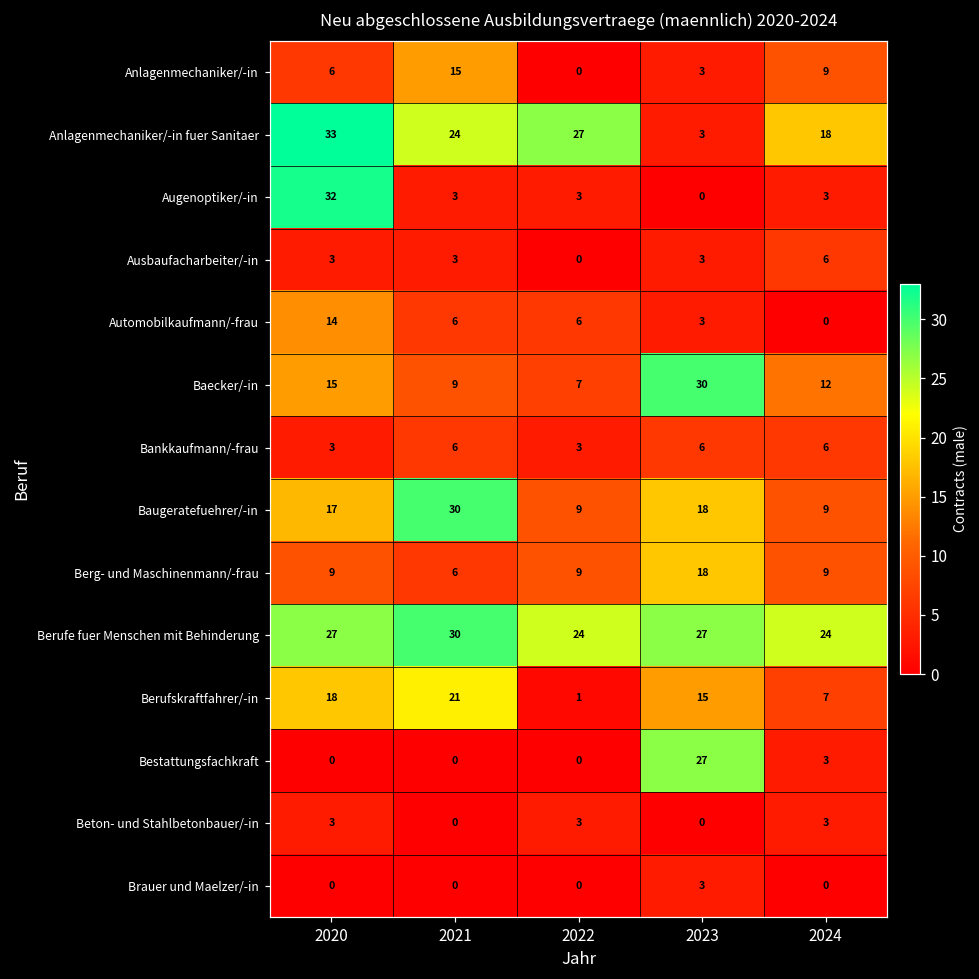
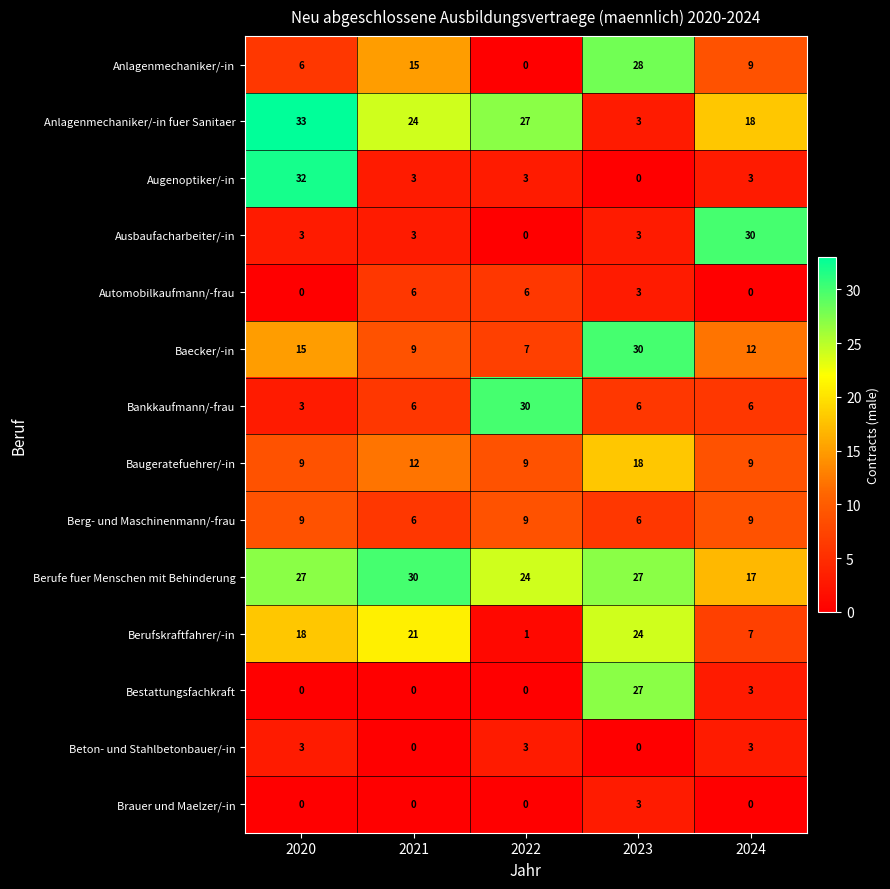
  {
    "Anlagenmechaniker/-in": {
      "2020": 6,
      "2021": 15,
      "2022": 0,
-     "2023": 3,
+     "2023": 28,
      "2024": 9
    },
    "Anlagenmechaniker/-in fuer Sanitaer": {
      "2020": 33,
      "2021": 24,
      "2022": 27,
      "2023": 3,
      "2024": 18
    },
    "Augenoptiker/-in": {
      "2020": 32,
      "2021": 3,
      "2022": 3,
      "2023": 0,
      "2024": 3
    },
    "Ausbaufacharbeiter/-in": {
      "2020": 3,
      "2021": 3,
      "2022": 0,
      "2023": 3,
-     "2024": 6
+     "2024": 30
    },
    "Automobilkaufmann/-frau": {
-     "2020": 14,
+     "2020": 0,
      "2021": 6,
      "2022": 6,
      "2023": 3,
      "2024": 0
    },
    "Baecker/-in": {
      "2020": 15,
      "2021": 9,
      "2022": 7,
      "2023": 30,
      "2024": 12
    },
    "Bankkaufmann/-frau": {
      "2020": 3,
      "2021": 6,
-     "2022": 3,
+     "2022": 30,
      "2023": 6,
      "2024": 6
    },
    "Baugeratefuehrer/-in": {
-     "2020": 17,
-     "2021": 30,
+     "2020": 9,
+     "2021": 12,
      "2022": 9,
      "2023": 18,
      "2024": 9
    },
    "Berg- und Maschinenmann/-frau": {
      "2020": 9,
      "2021": 6,
      "2022": 9,
-     "2023": 18,
+     "2023": 6,
      "2024": 9
    },
    "Berufe fuer Menschen mit Behinderung": {
      "2020": 27,
      "2021": 30,
      "2022": 24,
      "2023": 27,
-     "2024": 24
+     "2024": 17
    },
    "Berufskraftfahrer/-in": {
      "2020": 18,
      "2021": 21,
      "2022": 1,
-     "2023": 15,
+     "2023": 24,
      "2024": 7
    },
    "Bestattungsfachkraft": {
      "2020": 0,
      "2021": 0,
      "2022": 0,
      "2023": 27,
      "2024": 3
    },
    "Beton- und Stahlbetonbauer/-in": {
      "2020": 3,
      "2021": 0,
      "2022": 3,
      "2023": 0,
      "2024": 3
    },
    "Brauer und Maelzer/-in": {
      "2020": 0,
      "2021": 0,
      "2022": 0,
      "2023": 3,
      "2024": 0
    }
  }
